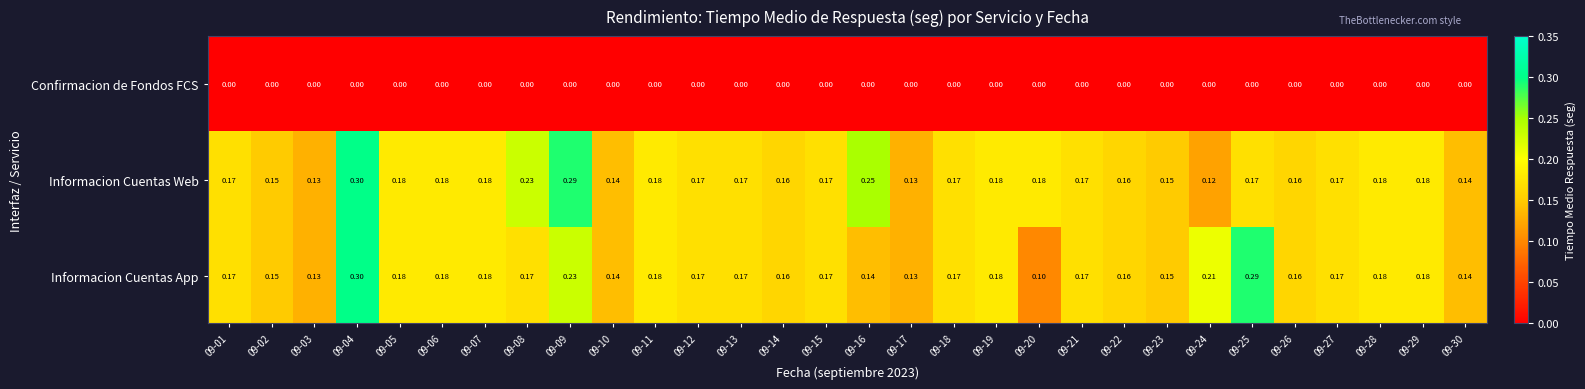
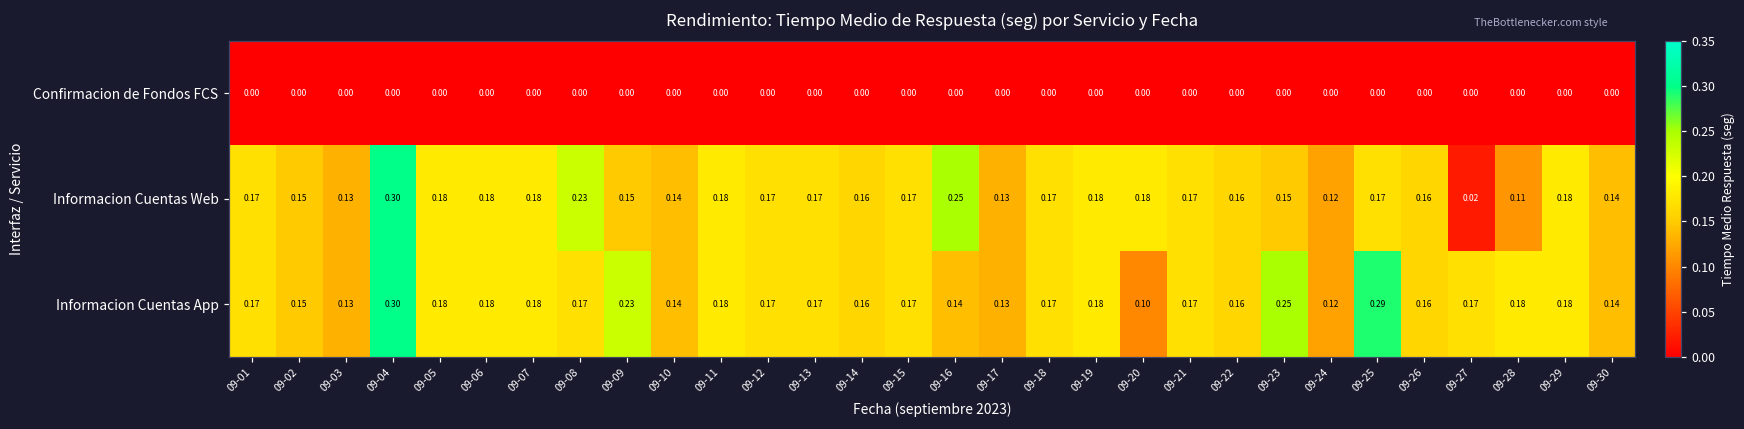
  {
    "Confirmacion de Fondos FCS": {
      "09-01": 0.00,
      "09-02": 0.00,
      "09-03": 0.00,
      "09-04": 0.00,
      "09-05": 0.00,
      "09-06": 0.00,
      "09-07": 0.00,
      "09-08": 0.00,
      "09-09": 0.00,
      "09-10": 0.00,
      "09-11": 0.00,
      "09-12": 0.00,
      "09-13": 0.00,
      "09-14": 0.00,
      "09-15": 0.00,
      "09-16": 0.00,
      "09-17": 0.00,
      "09-18": 0.00,
      "09-19": 0.00,
      "09-20": 0.00,
      "09-21": 0.00,
      "09-22": 0.00,
      "09-23": 0.00,
      "09-24": 0.00,
      "09-25": 0.00,
      "09-26": 0.00,
      "09-27": 0.00,
      "09-28": 0.00,
      "09-29": 0.00,
      "09-30": 0.00
    },
    "Informacion Cuentas Web": {
      "09-01": 0.17,
      "09-02": 0.15,
      "09-03": 0.13,
      "09-04": 0.30,
      "09-05": 0.18,
      "09-06": 0.18,
      "09-07": 0.18,
      "09-08": 0.23,
-     "09-09": 0.29,
+     "09-09": 0.15,
      "09-10": 0.14,
      "09-11": 0.18,
      "09-12": 0.17,
      "09-13": 0.17,
      "09-14": 0.16,
      "09-15": 0.17,
      "09-16": 0.25,
      "09-17": 0.13,
      "09-18": 0.17,
      "09-19": 0.18,
      "09-20": 0.18,
      "09-21": 0.17,
      "09-22": 0.16,
      "09-23": 0.15,
      "09-24": 0.12,
      "09-25": 0.17,
      "09-26": 0.16,
-     "09-27": 0.17,
-     "09-28": 0.18,
+     "09-27": 0.02,
+     "09-28": 0.11,
      "09-29": 0.18,
      "09-30": 0.14
    },
    "Informacion Cuentas App": {
      "09-01": 0.17,
      "09-02": 0.15,
      "09-03": 0.13,
      "09-04": 0.30,
      "09-05": 0.18,
      "09-06": 0.18,
      "09-07": 0.18,
      "09-08": 0.17,
      "09-09": 0.23,
      "09-10": 0.14,
      "09-11": 0.18,
      "09-12": 0.17,
      "09-13": 0.17,
      "09-14": 0.16,
      "09-15": 0.17,
      "09-16": 0.14,
      "09-17": 0.13,
      "09-18": 0.17,
      "09-19": 0.18,
      "09-20": 0.10,
      "09-21": 0.17,
      "09-22": 0.16,
-     "09-23": 0.15,
-     "09-24": 0.21,
+     "09-23": 0.25,
+     "09-24": 0.12,
      "09-25": 0.29,
      "09-26": 0.16,
      "09-27": 0.17,
      "09-28": 0.18,
      "09-29": 0.18,
      "09-30": 0.14
    }
  }
